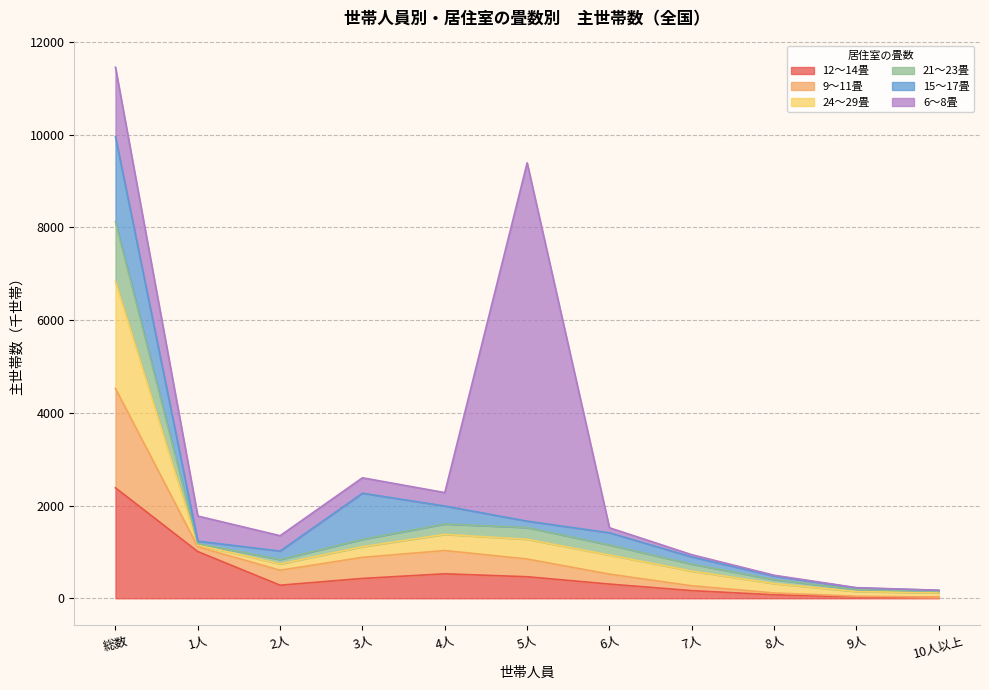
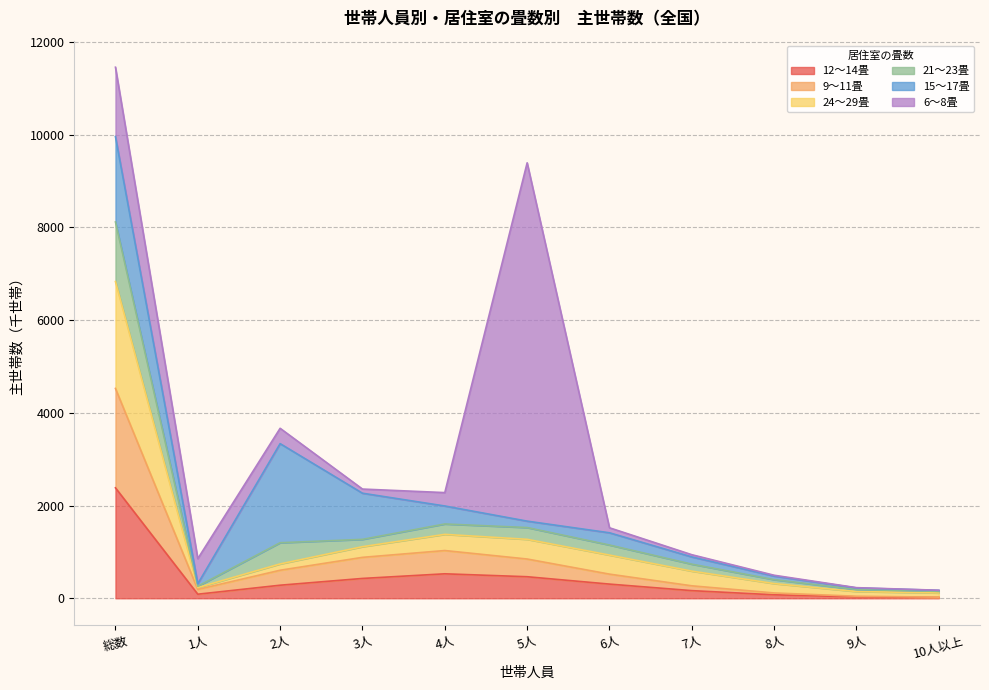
  {
    "12～14畳": {
      "総数": 2400,
-     "1人": 1000,
+     "1人": 100,
      "2人": 300,
      "3人": 400,
      "4人": 500,
      "5人": 500,
      "6人": 300,
      "7人": 200
    },
    "21～23畳": {
      "総数": 1300,
-     "2人": 100,
+     "2人": 500,
      "3人": 200,
      "4人": 200,
      "5人": 300,
      "6人": 200,
      "7人": 200,
      "8人": 100
    },
    "15～17畳": {
      "総数": 1800,
-     "2人": 200,
+     "2人": 2100,
      "3人": 1000,
      "4人": 400,
      "5人": 100,
      "6人": 300
    },
    "6～8畳": {
      "総数": 1500,
      "1人": 500,
      "2人": 300,
-     "3人": 300,
+     "3人": 100,
      "4人": 300,
      "5人": 7700,
      "6人": 100
    }
  }
